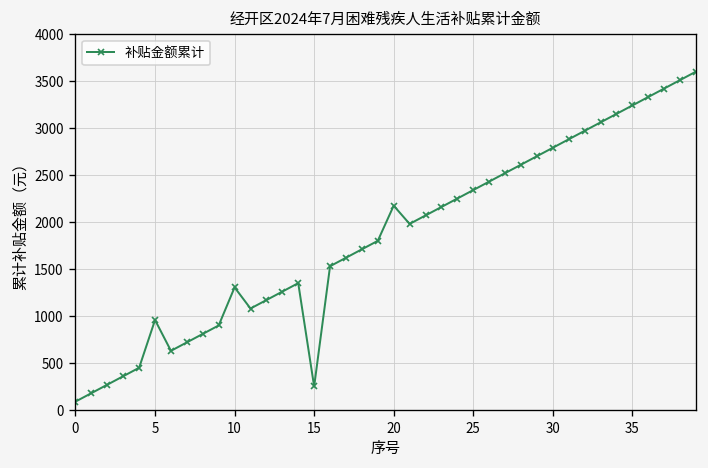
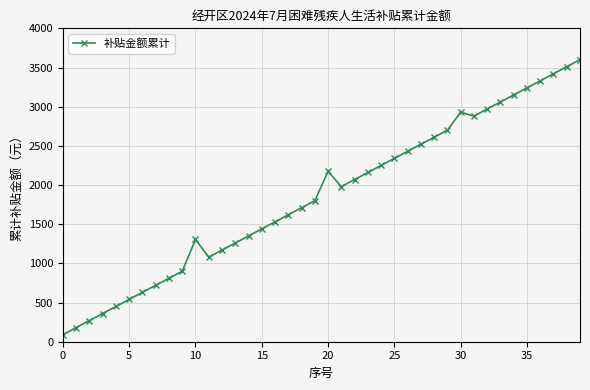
  {
    "0": 100,
-   "5": 1000,
+   "5": 500,
    "10": 1300,
-   "15": 300,
+   "15": 1400,
    "20": 2200,
    "25": 2300,
-   "30": 2800,
+   "30": 2900,
    "35": 3200
  }
